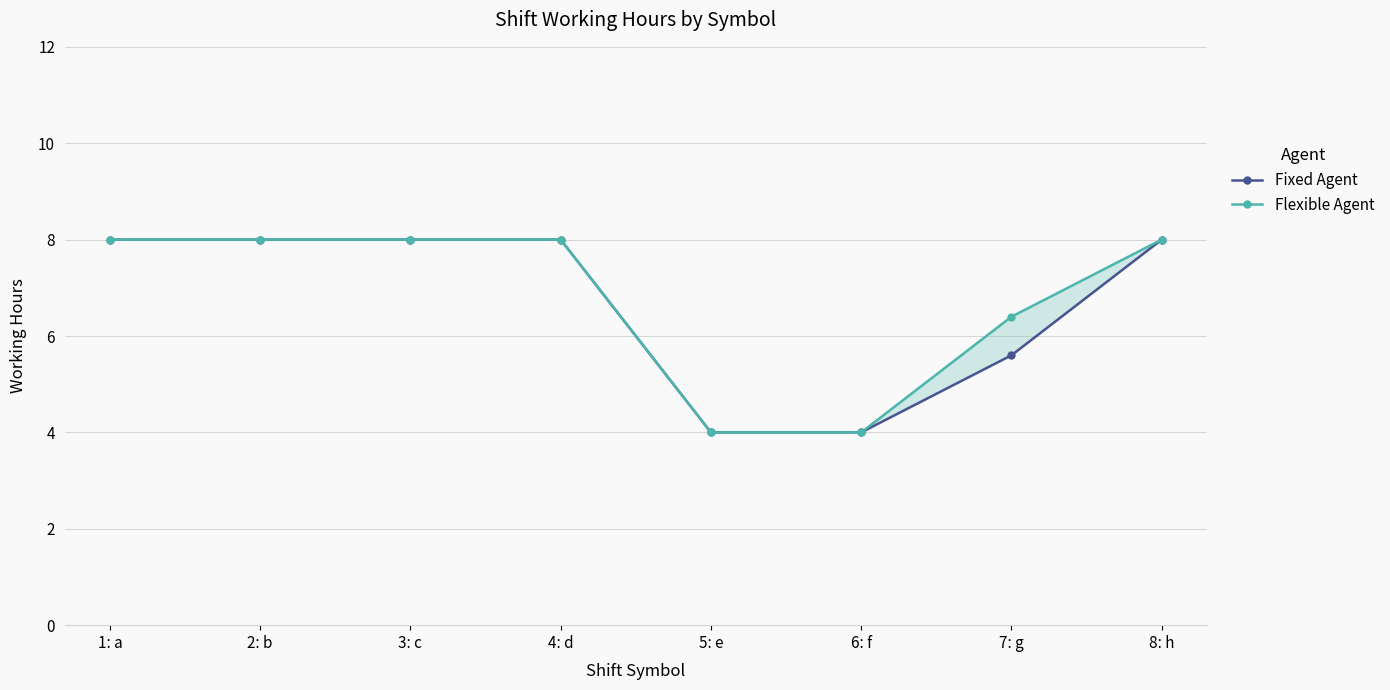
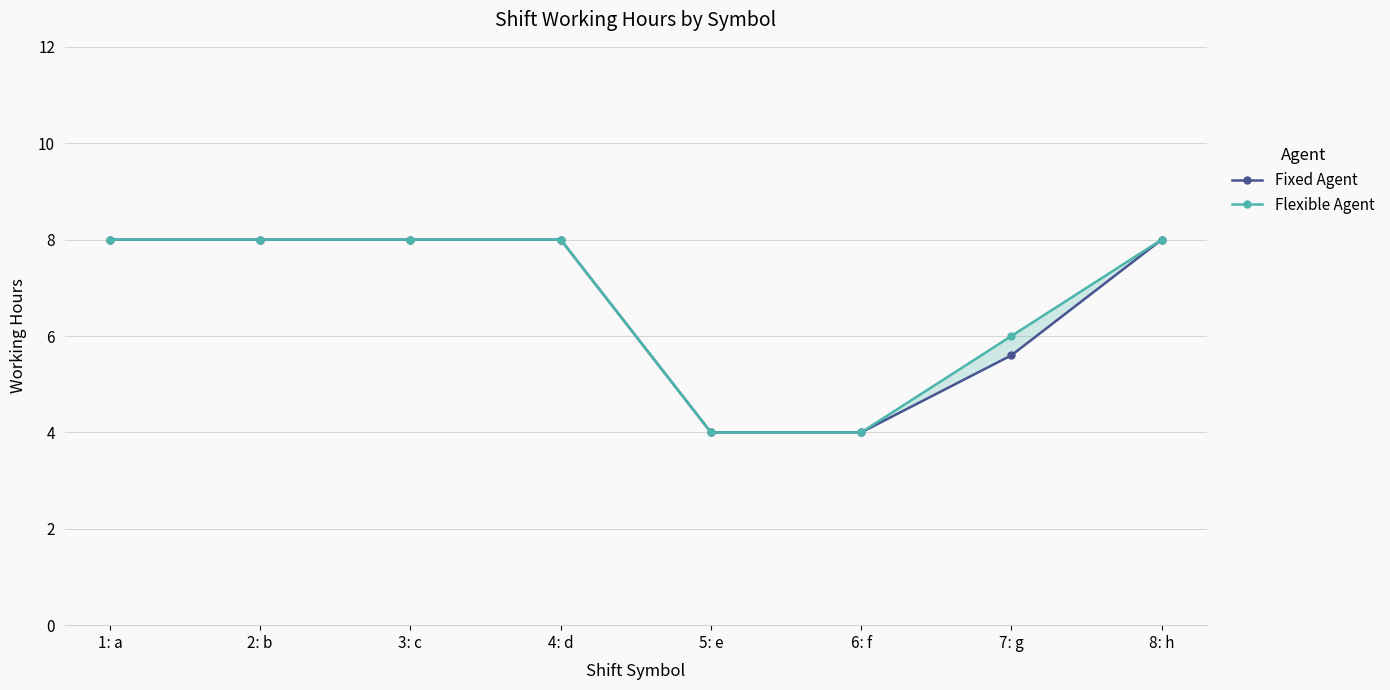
  {
    "Fixed Agent": {
      "7: g": 5.6
    },
    "Flexible Agent": {
-     "7: g": 6.4
+     "7: g": 6.0
    }
  }
